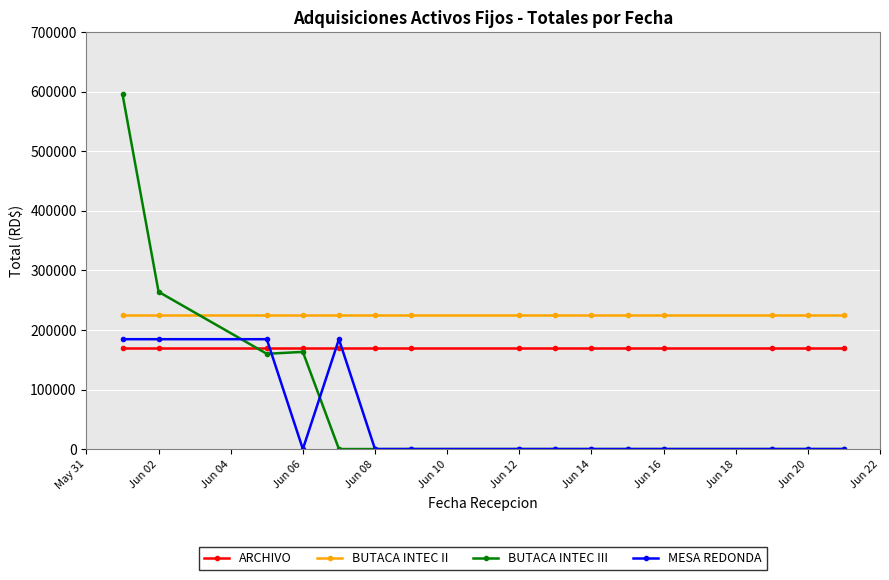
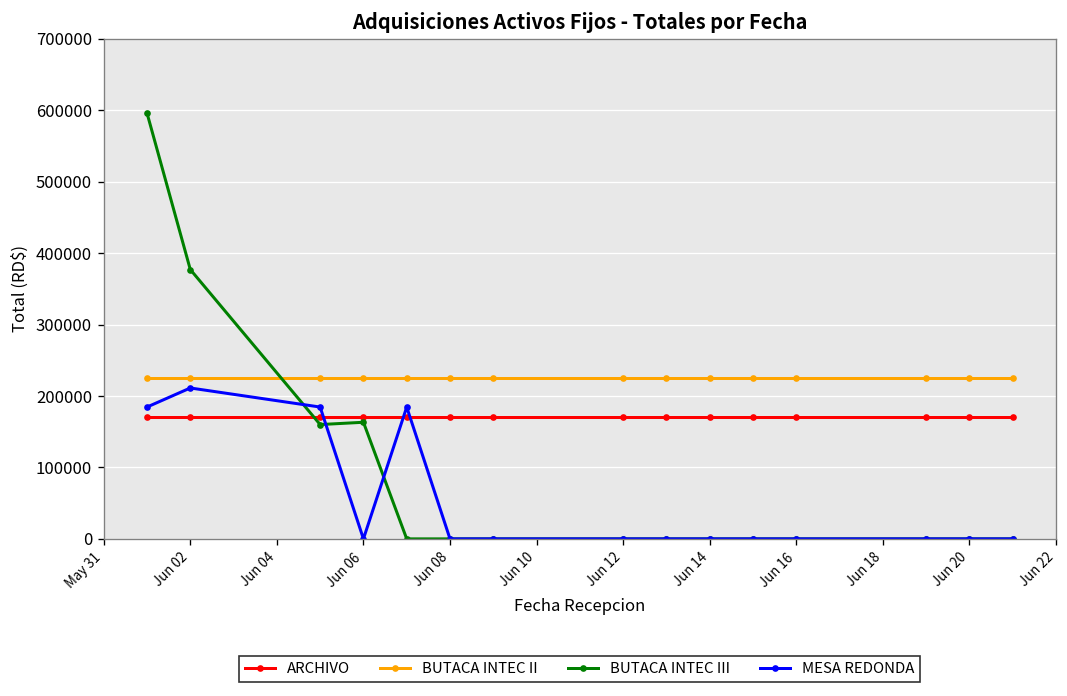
  {
    "ARCHIVO": {
      "Jun 02": 170000,
      "Jun 06": 170000,
      "Jun 08": 170000,
      "Jun 12": 170000,
      "Jun 14": 170000,
      "Jun 16": 170000,
      "Jun 20": 170000
    },
    "BUTACA INTEC II": {
      "Jun 02": 230000,
      "Jun 06": 230000,
      "Jun 08": 230000,
      "Jun 12": 230000,
      "Jun 14": 230000,
      "Jun 16": 230000,
      "Jun 20": 230000
    },
    "BUTACA INTEC III": {
-     "Jun 02": 260000,
+     "Jun 02": 380000,
      "Jun 06": 160000
    },
    "MESA REDONDA": {
-     "Jun 02": 180000,
+     "Jun 02": 210000,
      "Jun 06": 0
    }
  }
